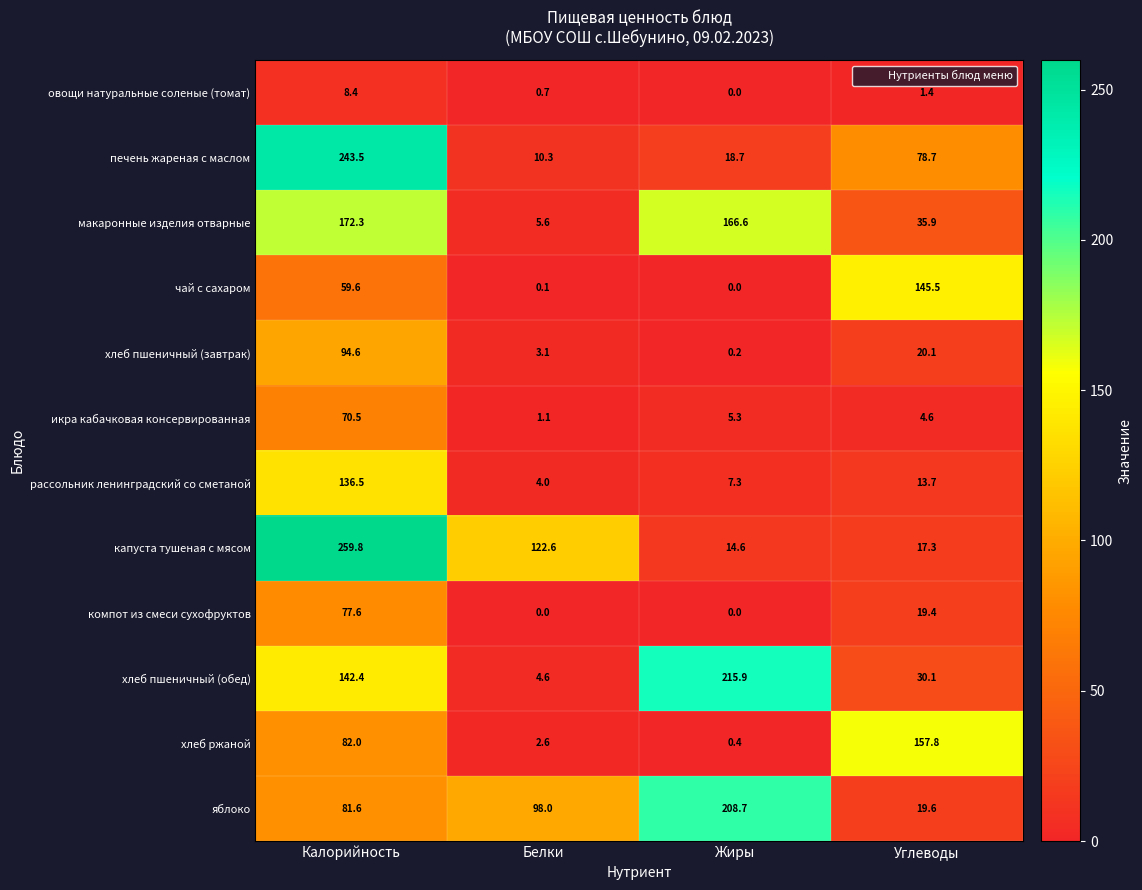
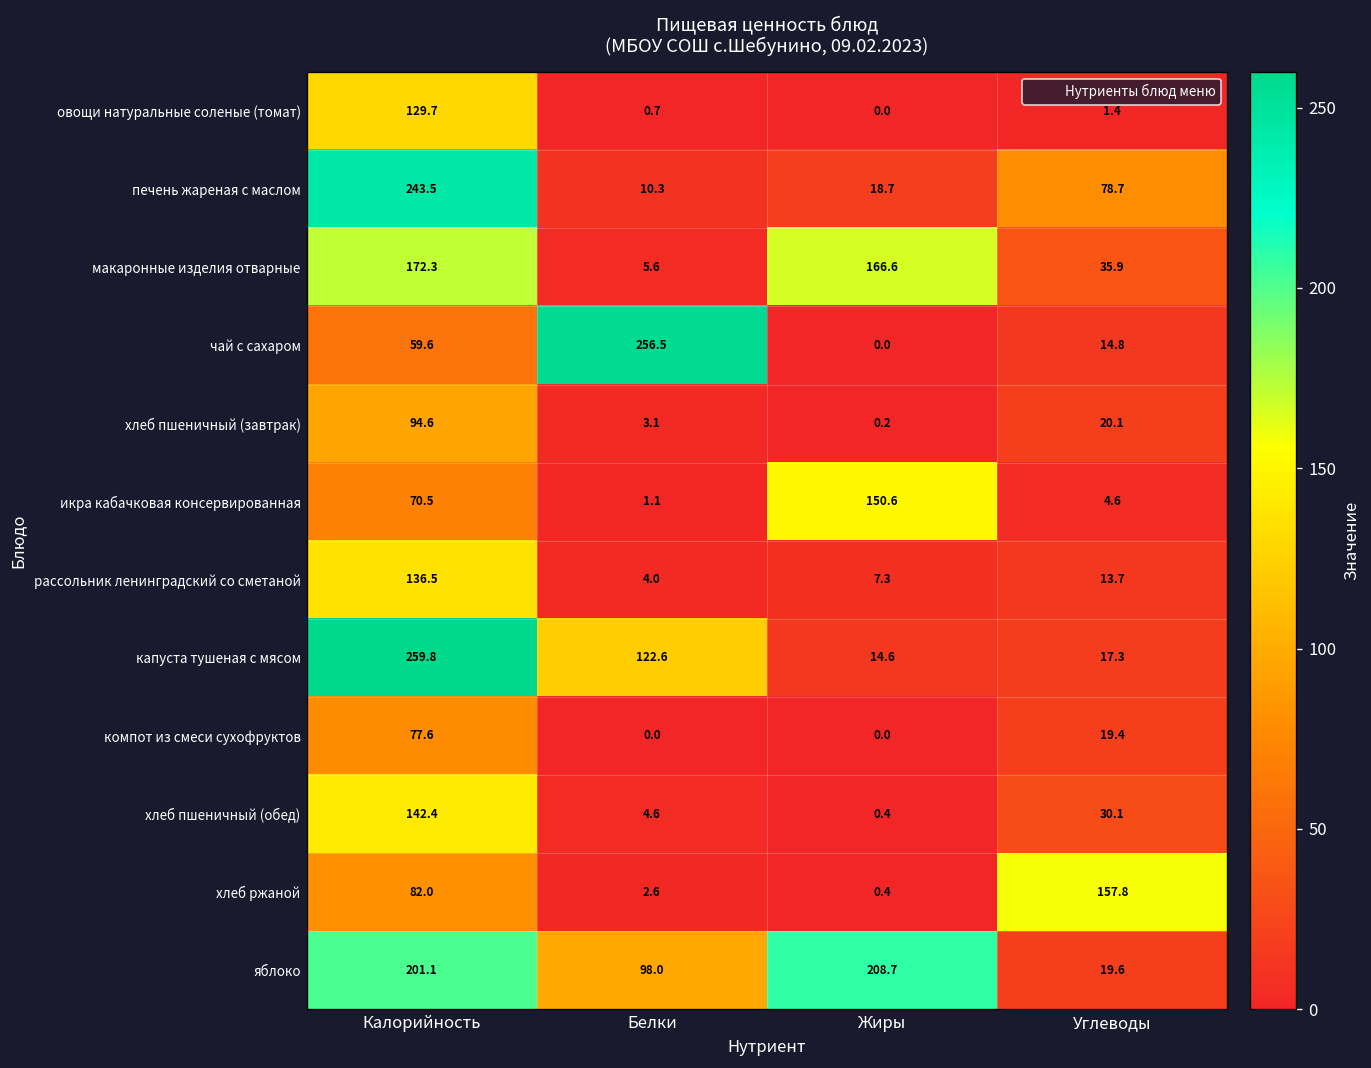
  {
    "овощи натуральные соленые (томат)": {
-     "Калорийность": 8.4,
+     "Калорийность": 129.7,
      "Белки": 0.7,
      "Жиры": 0.0,
      "Углеводы": 1.4
    },
    "печень жареная с маслом": {
      "Калорийность": 243.5,
      "Белки": 10.3,
      "Жиры": 18.7,
      "Углеводы": 78.7
    },
    "макаронные изделия отварные": {
      "Калорийность": 172.3,
      "Белки": 5.6,
      "Жиры": 166.6,
      "Углеводы": 35.9
    },
    "чай с сахаром": {
      "Калорийность": 59.6,
-     "Белки": 0.1,
+     "Белки": 256.5,
      "Жиры": 0.0,
-     "Углеводы": 145.5
+     "Углеводы": 14.8
    },
    "хлеб пшеничный (завтрак)": {
      "Калорийность": 94.6,
      "Белки": 3.1,
      "Жиры": 0.2,
      "Углеводы": 20.1
    },
    "икра кабачковая консервированная": {
      "Калорийность": 70.5,
      "Белки": 1.1,
-     "Жиры": 5.3,
+     "Жиры": 150.6,
      "Углеводы": 4.6
    },
    "рассольник ленинградский со сметаной": {
      "Калорийность": 136.5,
      "Белки": 4.0,
      "Жиры": 7.3,
      "Углеводы": 13.7
    },
    "капуста тушеная с мясом": {
      "Калорийность": 259.8,
      "Белки": 122.6,
      "Жиры": 14.6,
      "Углеводы": 17.3
    },
    "компот из смеси сухофруктов": {
      "Калорийность": 77.6,
      "Белки": 0.0,
      "Жиры": 0.0,
      "Углеводы": 19.4
    },
    "хлеб пшеничный (обед)": {
      "Калорийность": 142.4,
      "Белки": 4.6,
-     "Жиры": 215.9,
+     "Жиры": 0.4,
      "Углеводы": 30.1
    },
    "хлеб ржаной": {
      "Калорийность": 82.0,
      "Белки": 2.6,
      "Жиры": 0.4,
      "Углеводы": 157.8
    },
    "яблоко": {
-     "Калорийность": 81.6,
+     "Калорийность": 201.1,
      "Белки": 98.0,
      "Жиры": 208.7,
      "Углеводы": 19.6
    }
  }
